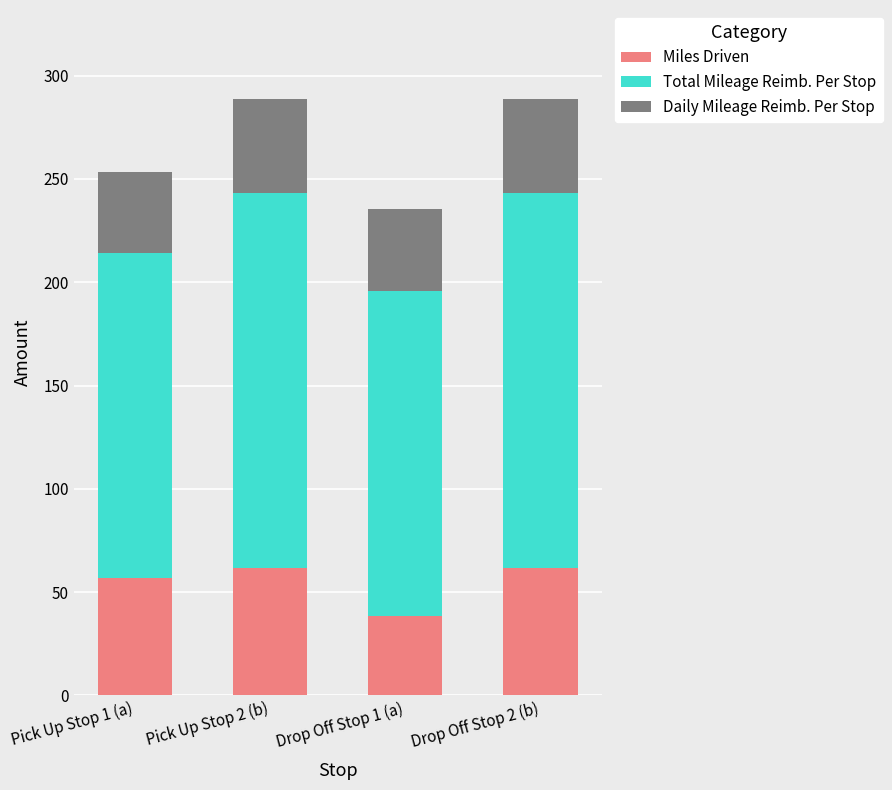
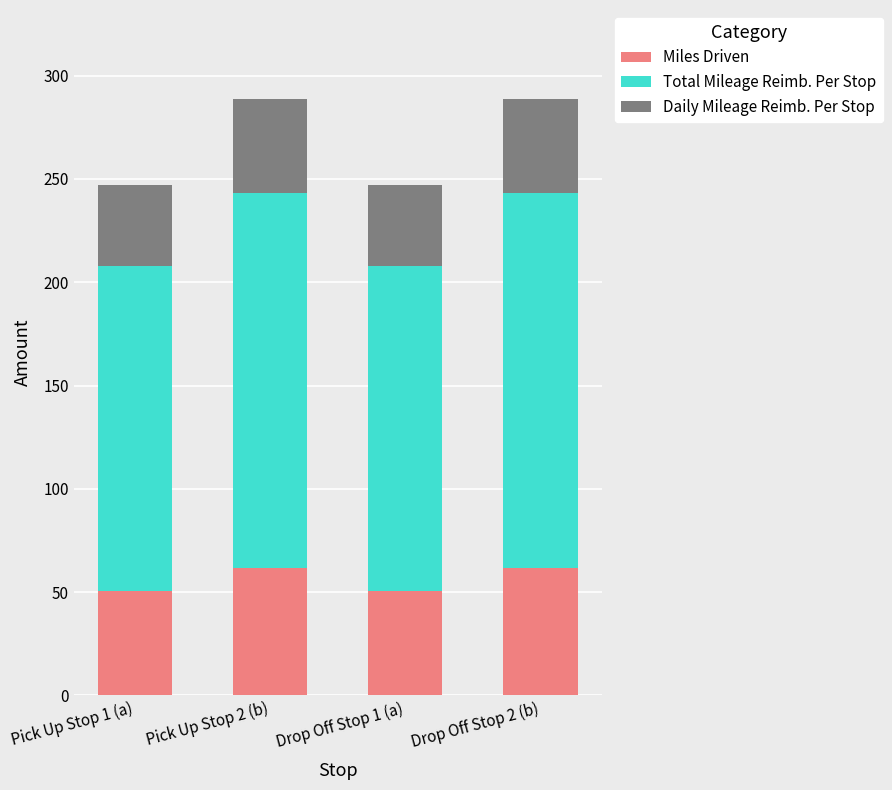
  {
    "Miles Driven": {
-     "Pick Up Stop 1 (a)": 57,
+     "Pick Up Stop 1 (a)": 51,
      "Pick Up Stop 2 (b)": 62,
-     "Drop Off Stop 1 (a)": 39,
+     "Drop Off Stop 1 (a)": 51,
      "Drop Off Stop 2 (b)": 62
    },
    "Total Mileage Reimb. Per Stop": {
      "Pick Up Stop 1 (a)": 157,
      "Pick Up Stop 2 (b)": 181,
      "Drop Off Stop 1 (a)": 157,
      "Drop Off Stop 2 (b)": 181
    },
    "Daily Mileage Reimb. Per Stop": {
      "Pick Up Stop 1 (a)": 39,
      "Pick Up Stop 2 (b)": 45,
      "Drop Off Stop 1 (a)": 39,
      "Drop Off Stop 2 (b)": 45
    }
  }
